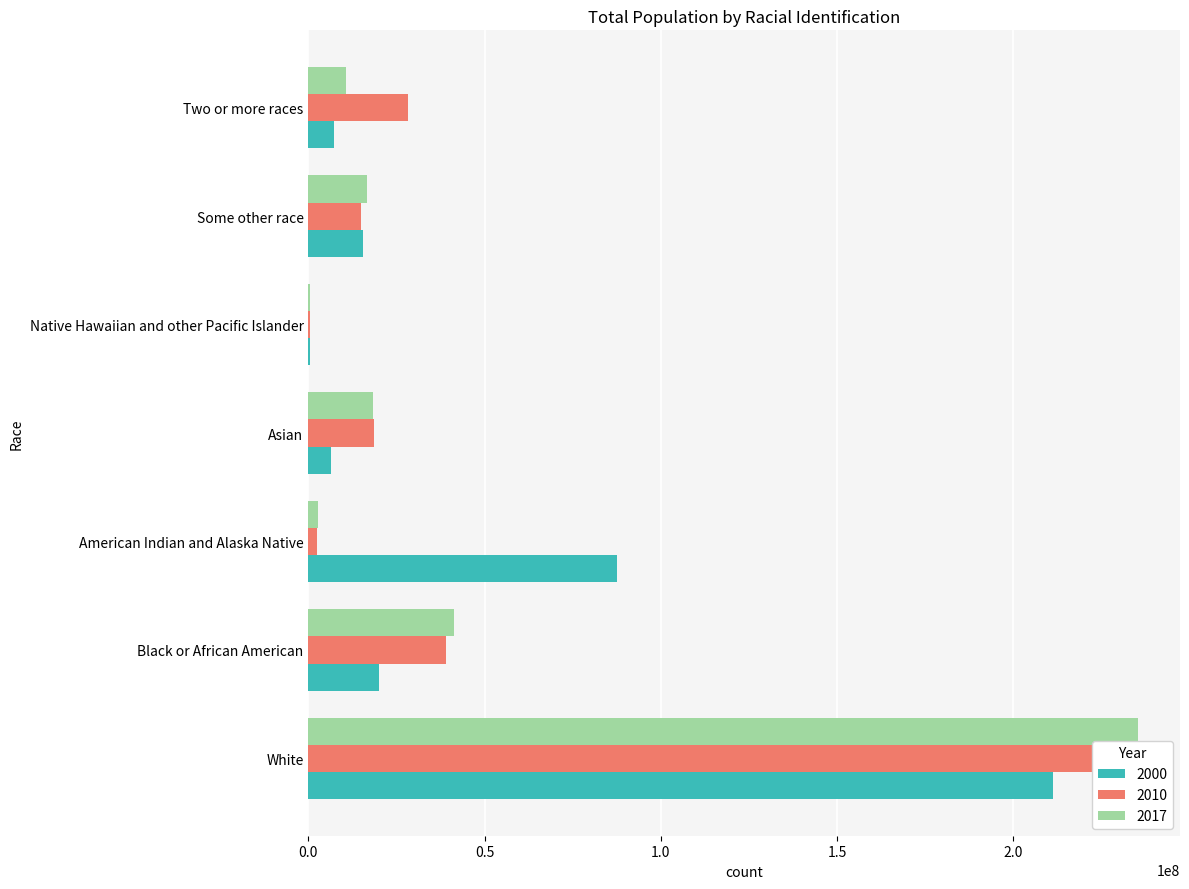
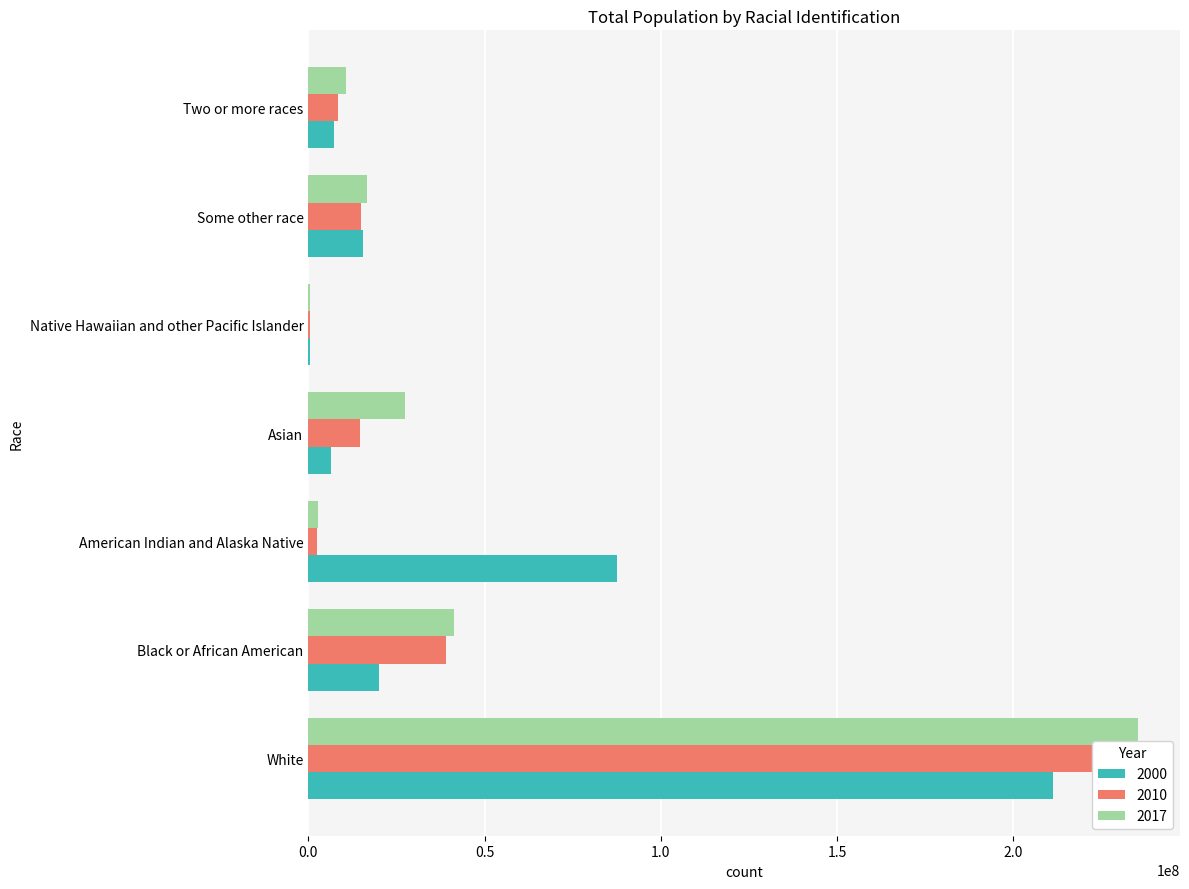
  {
    "2000": {
      "Two or more races": 7000000,
      "Some other race": 15000000,
      "Asian": 6000000,
      "American Indian and Alaska Native": 88000000,
      "Black or African American": 20000000,
      "White": 211000000
    },
    "2010": {
-     "Two or more races": 28000000,
+     "Two or more races": 8000000,
      "Some other race": 15000000,
-     "Asian": 19000000,
+     "Asian": 15000000,
      "American Indian and Alaska Native": 3000000,
      "Black or African American": 39000000
    },
    "2017": {
      "Two or more races": 11000000,
      "Some other race": 16000000,
-     "Asian": 18000000,
+     "Asian": 27000000,
      "American Indian and Alaska Native": 3000000,
      "Black or African American": 41000000,
      "White": 236000000
    }
  }
